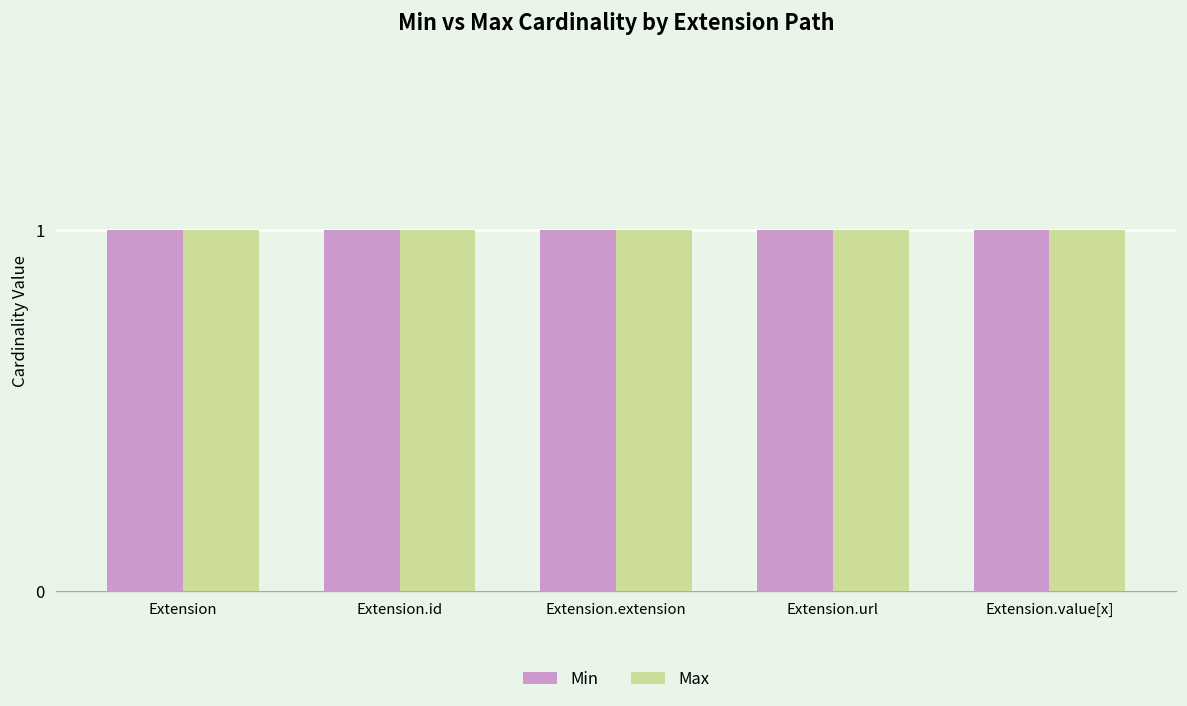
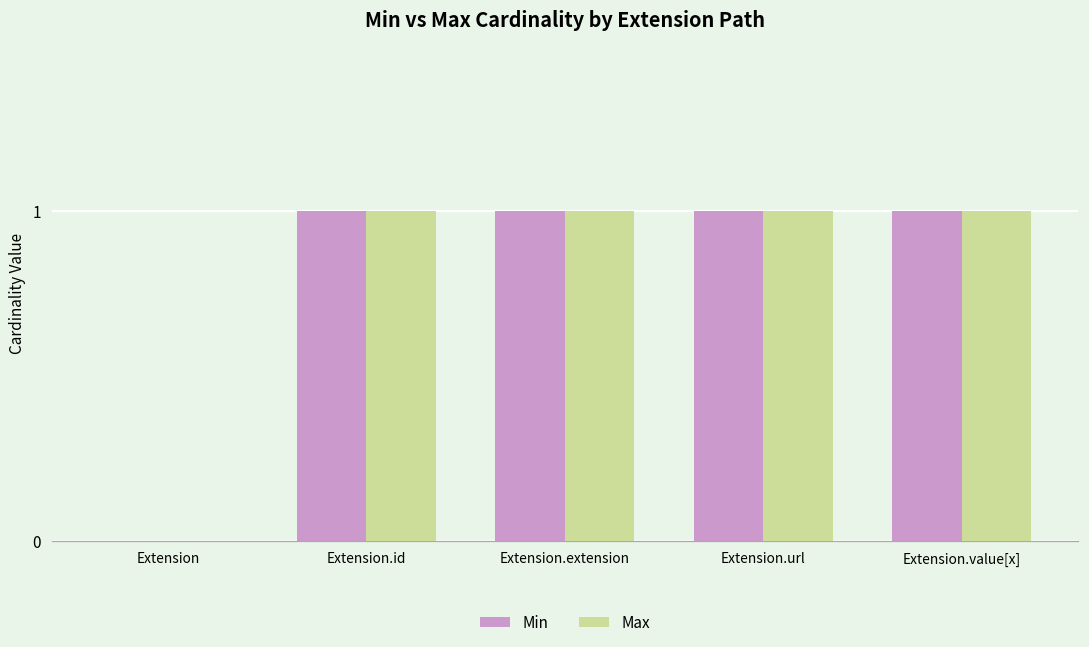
  {
    "Min": {
-     "Extension": 1,
+     "Extension": 0,
      "Extension.id": 1,
      "Extension.extension": 1,
      "Extension.url": 1,
      "Extension.value[x]": 1
    },
    "Max": {
-     "Extension": 1,
+     "Extension": 0,
      "Extension.id": 1,
      "Extension.extension": 1,
      "Extension.url": 1,
      "Extension.value[x]": 1
    }
  }
